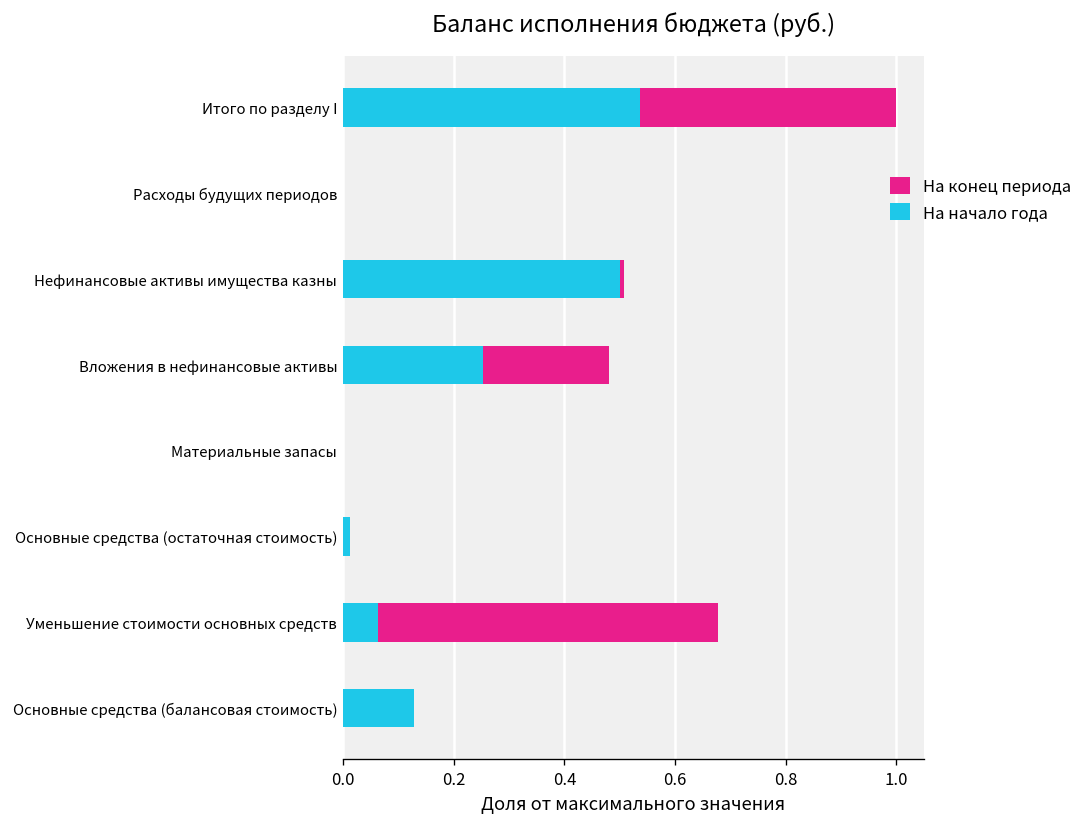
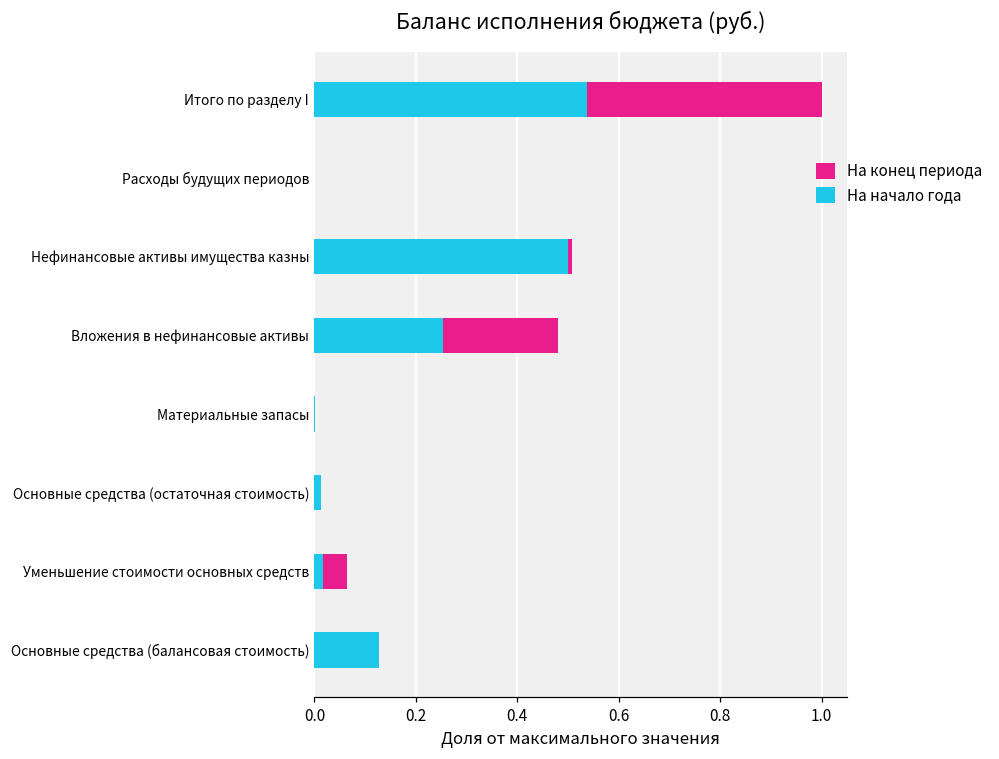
  {
    "На конец периода": {
      "Итого по разделу I": 1.00,
      "Нефинансовые активы имущества казны": 0.51,
      "Вложения в нефинансовые активы": 0.48,
      "Основные средства (остаточная стоимость)": 0.01,
-     "Уменьшение стоимости основных средств": 0.68
+     "Уменьшение стоимости основных средств": 0.06
    },
    "На начало года": {
      "Расходы будущих периодов": 0.00,
      "Основные средства (остаточная стоимость)": 0.01,
-     "Уменьшение стоимости основных средств": 0.06,
+     "Уменьшение стоимости основных средств": 0.02,
      "Основные средства (балансовая стоимость)": 0.13
    }
  }
